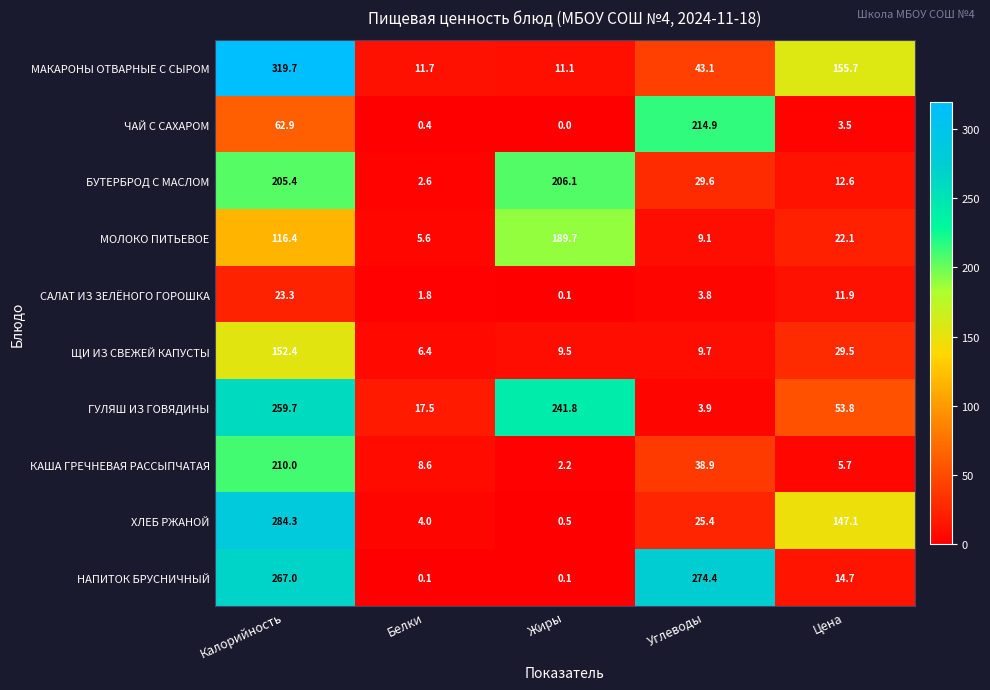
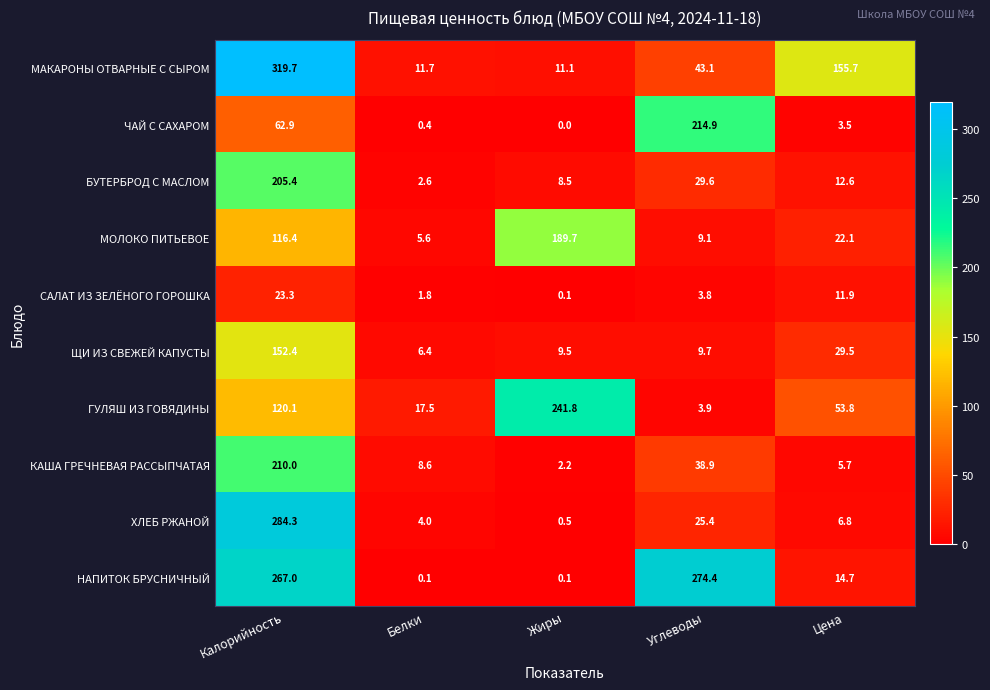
  {
    "МАКАРОНЫ ОТВАРНЫЕ С СЫРОМ": {
      "Калорийность": 319.7,
      "Белки": 11.7,
      "Жиры": 11.1,
      "Углеводы": 43.1,
      "Цена": 155.7
    },
    "ЧАЙ С САХАРОМ": {
      "Калорийность": 62.9,
      "Белки": 0.4,
      "Жиры": 0.0,
      "Углеводы": 214.9,
      "Цена": 3.5
    },
    "БУТЕРБРОД С МАСЛОМ": {
      "Калорийность": 205.4,
      "Белки": 2.6,
-     "Жиры": 206.1,
+     "Жиры": 8.5,
      "Углеводы": 29.6,
      "Цена": 12.6
    },
    "МОЛОКО ПИТЬЕВОЕ": {
      "Калорийность": 116.4,
      "Белки": 5.6,
      "Жиры": 189.7,
      "Углеводы": 9.1,
      "Цена": 22.1
    },
    "САЛАТ ИЗ ЗЕЛЁНОГО ГОРОШКА": {
      "Калорийность": 23.3,
      "Белки": 1.8,
      "Жиры": 0.1,
      "Углеводы": 3.8,
      "Цена": 11.9
    },
    "ЩИ ИЗ СВЕЖЕЙ КАПУСТЫ": {
      "Калорийность": 152.4,
      "Белки": 6.4,
      "Жиры": 9.5,
      "Углеводы": 9.7,
      "Цена": 29.5
    },
    "ГУЛЯШ ИЗ ГОВЯДИНЫ": {
-     "Калорийность": 259.7,
+     "Калорийность": 120.1,
      "Белки": 17.5,
      "Жиры": 241.8,
      "Углеводы": 3.9,
      "Цена": 53.8
    },
    "КАША ГРЕЧНЕВАЯ РАССЫПЧАТАЯ": {
      "Калорийность": 210.0,
      "Белки": 8.6,
      "Жиры": 2.2,
      "Углеводы": 38.9,
      "Цена": 5.7
    },
    "ХЛЕБ РЖАНОЙ": {
      "Калорийность": 284.3,
      "Белки": 4.0,
      "Жиры": 0.5,
      "Углеводы": 25.4,
-     "Цена": 147.1
+     "Цена": 6.8
    },
    "НАПИТОК БРУСНИЧНЫЙ": {
      "Калорийность": 267.0,
      "Белки": 0.1,
      "Жиры": 0.1,
      "Углеводы": 274.4,
      "Цена": 14.7
    }
  }
